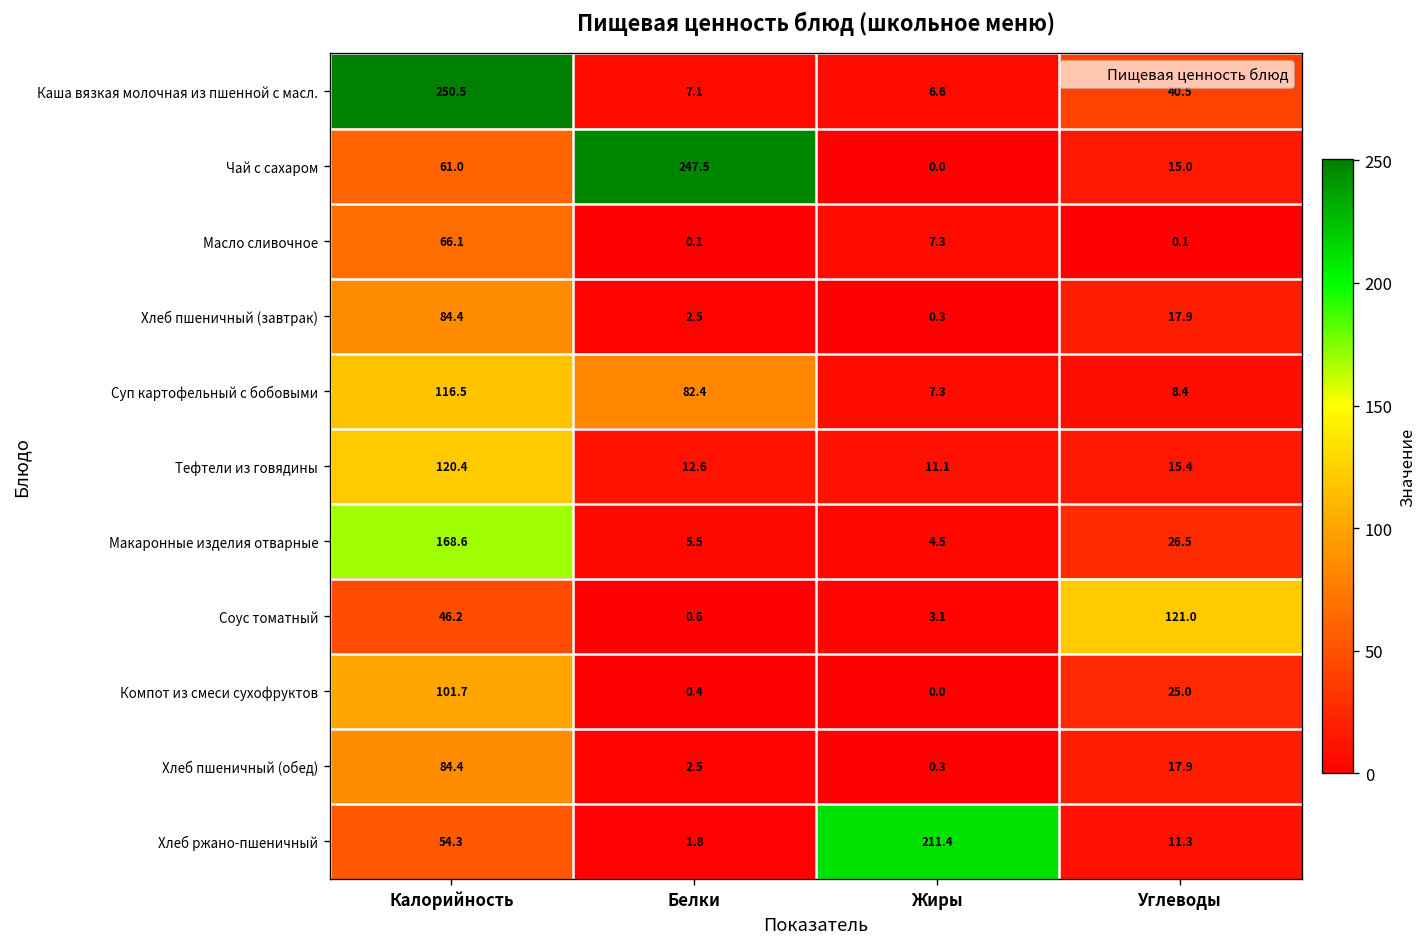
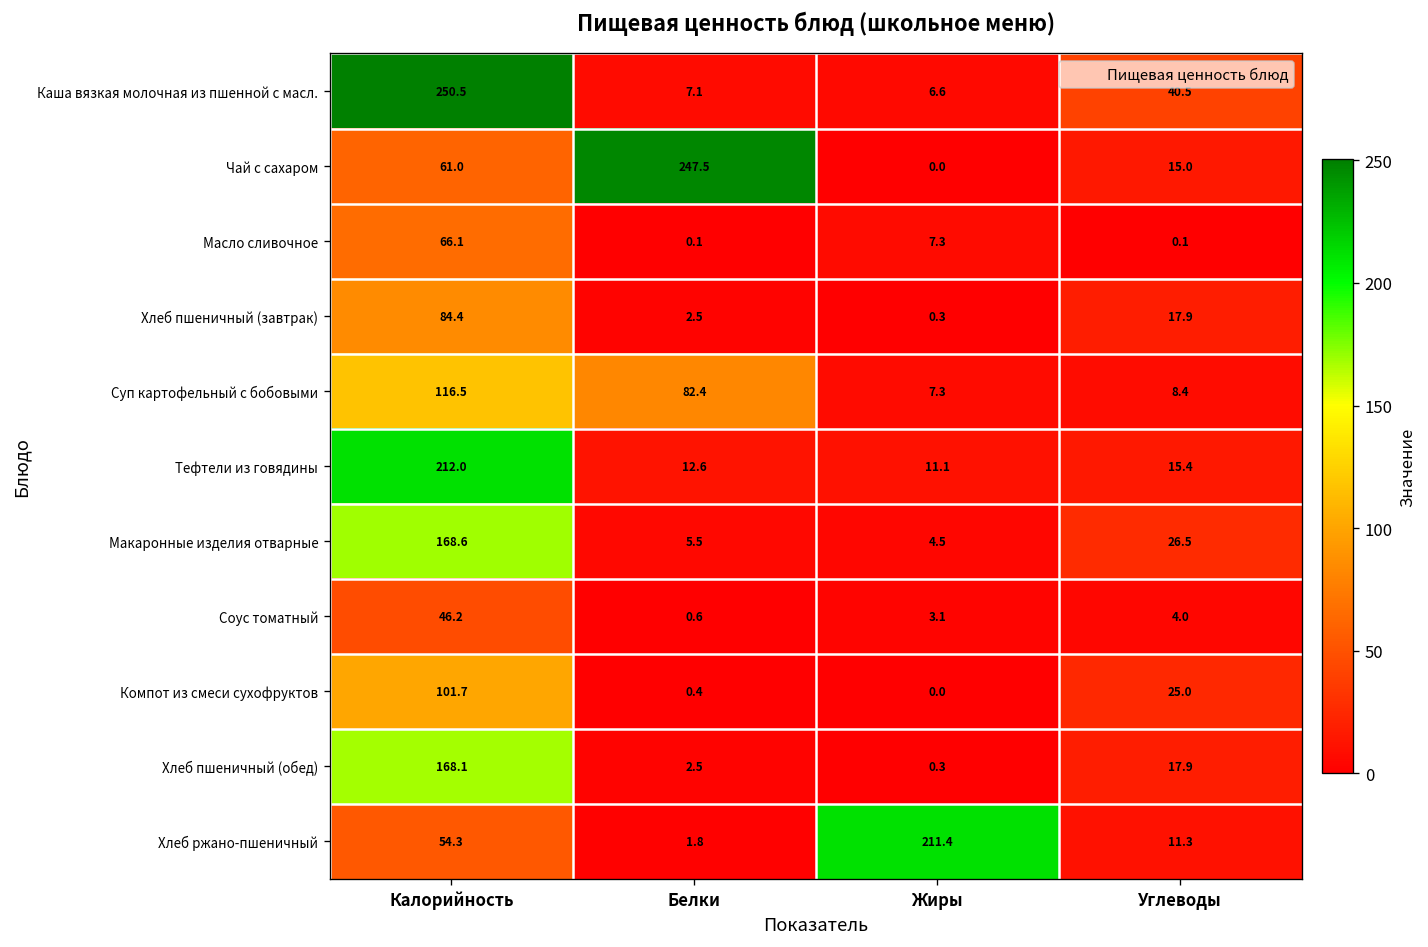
  {
    "Каша вязкая молочная из пшенной с масл.": {
      "Калорийность": 250.5,
      "Белки": 7.1,
      "Жиры": 6.6
    },
    "Чай с сахаром": {
      "Калорийность": 61.0,
      "Белки": 247.5,
      "Жиры": 0.0,
      "Углеводы": 15.0
    },
    "Масло сливочное": {
      "Калорийность": 66.1,
      "Белки": 0.1,
      "Жиры": 7.3,
      "Углеводы": 0.1
    },
    "Хлеб пшеничный (завтрак)": {
      "Калорийность": 84.4,
      "Белки": 2.5,
      "Жиры": 0.3,
      "Углеводы": 17.9
    },
    "Суп картофельный с бобовыми": {
      "Калорийность": 116.5,
      "Белки": 82.4,
      "Жиры": 7.3,
      "Углеводы": 8.4
    },
    "Тефтели из говядины": {
-     "Калорийность": 120.4,
+     "Калорийность": 212.0,
      "Белки": 12.6,
      "Жиры": 11.1,
      "Углеводы": 15.4
    },
    "Макаронные изделия отварные": {
      "Калорийность": 168.6,
      "Белки": 5.5,
      "Жиры": 4.5,
      "Углеводы": 26.5
    },
    "Соус томатный": {
      "Калорийность": 46.2,
      "Белки": 0.6,
      "Жиры": 3.1,
-     "Углеводы": 121.0
+     "Углеводы": 4.0
    },
    "Компот из смеси сухофруктов": {
      "Калорийность": 101.7,
      "Белки": 0.4,
      "Жиры": 0.0,
      "Углеводы": 25.0
    },
    "Хлеб пшеничный (обед)": {
-     "Калорийность": 84.4,
+     "Калорийность": 168.1,
      "Белки": 2.5,
      "Жиры": 0.3,
      "Углеводы": 17.9
    },
    "Хлеб ржано-пшеничный": {
      "Калорийность": 54.3,
      "Белки": 1.8,
      "Жиры": 211.4,
      "Углеводы": 11.3
    }
  }
